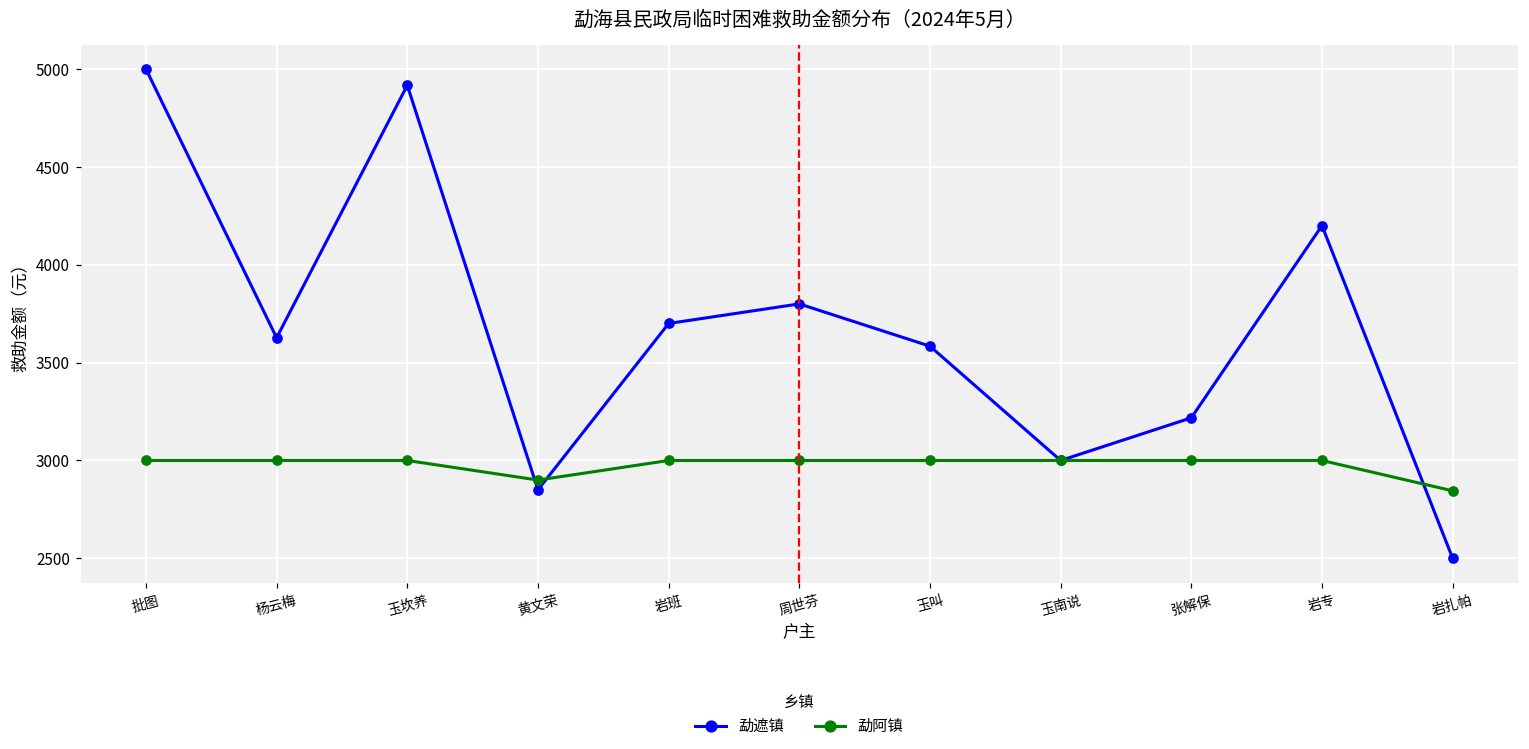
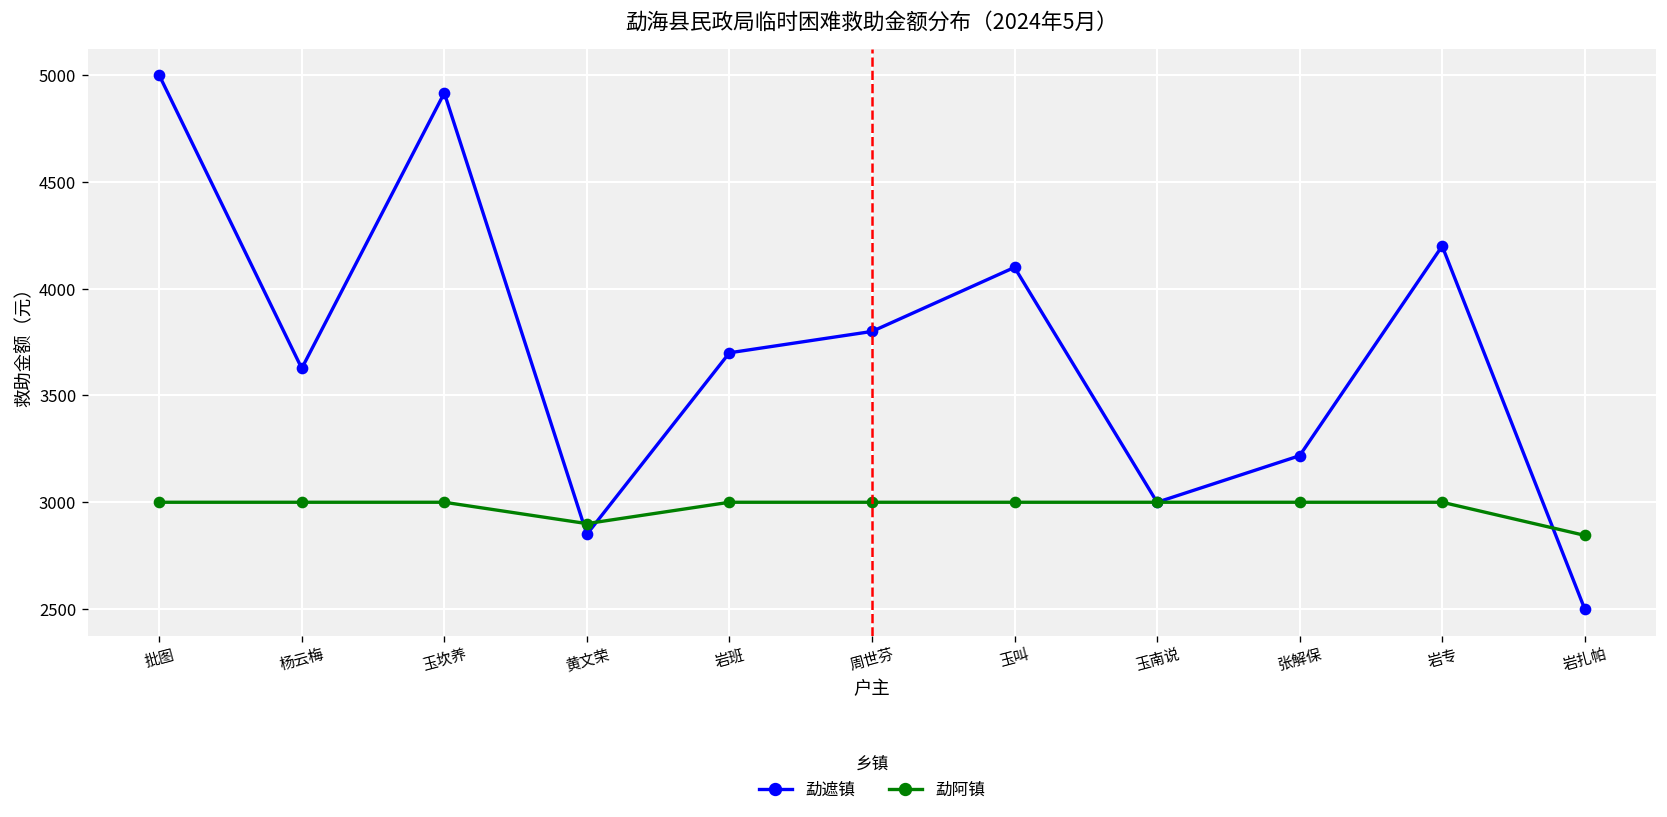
  {
    "勐遮镇": {
      "批图": 5000,
      "杨云梅": 3630,
      "玉坎养": 4920,
      "黄文荣": 2850,
      "岩班": 3700,
      "周世芬": 3800,
-     "玉叫": 3580,
+     "玉叫": 4100,
      "张解保": 3220,
      "岩专": 4200,
      "岩扎帕": 2500
    },
    "勐阿镇": {
      "批图": 3000,
      "杨云梅": 3000,
      "玉坎养": 3000,
      "黄文荣": 2900,
      "岩班": 3000,
      "周世芬": 3000,
      "玉叫": 3000,
      "张解保": 3000,
      "岩专": 3000,
      "岩扎帕": 2850
    }
  }
